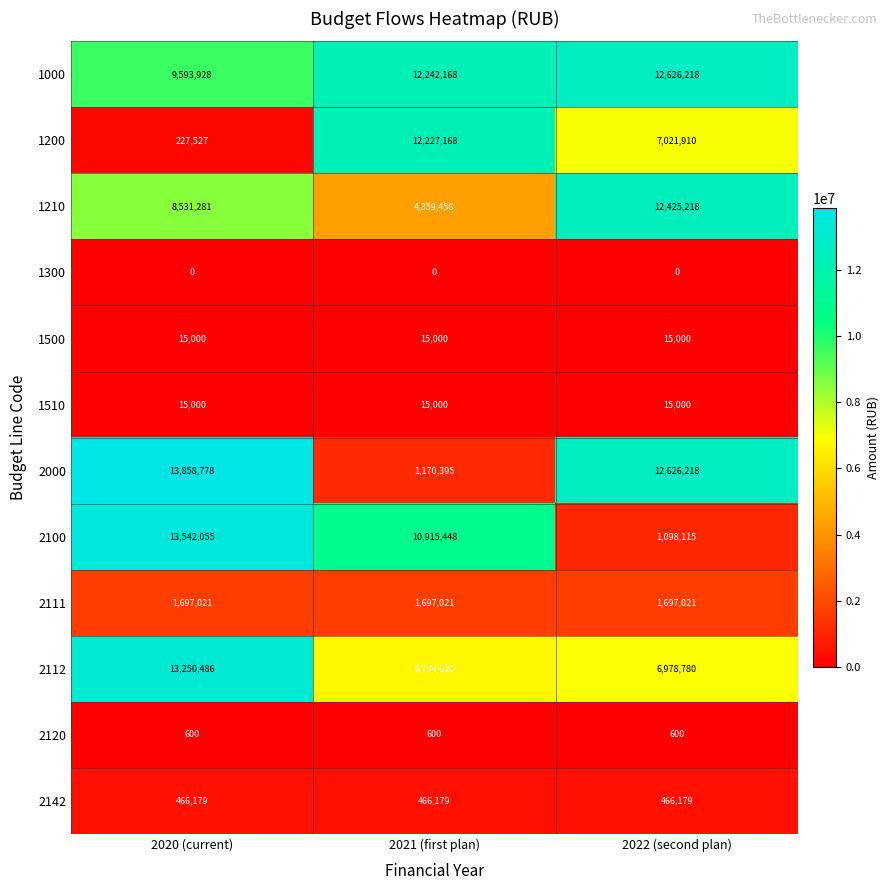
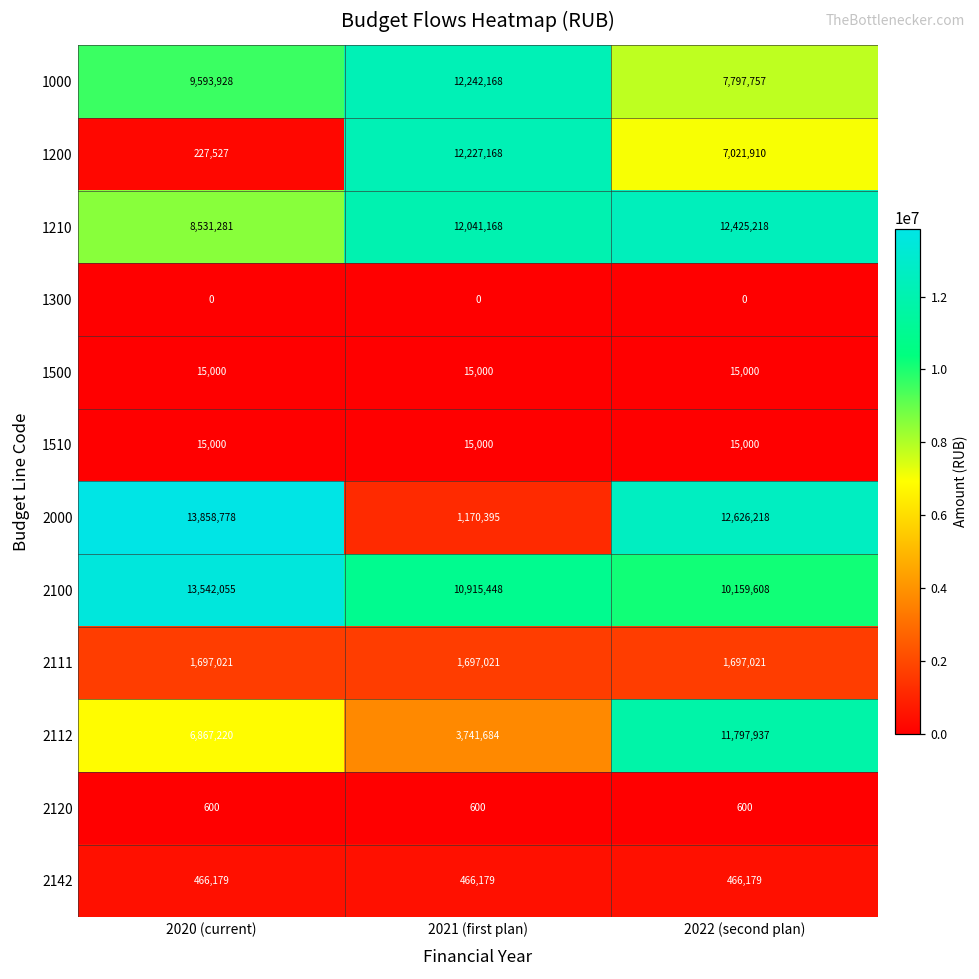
  {
    "1000": {
      "2020 (current)": "9,593,928",
      "2021 (first plan)": "12,242,168",
-     "2022 (second plan)": "12,626,218"
+     "2022 (second plan)": "7,797,757"
    },
    "1200": {
      "2020 (current)": "227,527",
      "2021 (first plan)": "12,227,168",
      "2022 (second plan)": "7,021,910"
    },
    "1210": {
      "2020 (current)": "8,531,281",
-     "2021 (first plan)": "4,359,456",
+     "2021 (first plan)": "12,041,168",
      "2022 (second plan)": "12,425,218"
    },
    "1300": {
      "2020 (current)": "0",
      "2021 (first plan)": "0",
      "2022 (second plan)": "0"
    },
    "1500": {
      "2020 (current)": "15,000",
      "2021 (first plan)": "15,000",
      "2022 (second plan)": "15,000"
    },
    "1510": {
      "2020 (current)": "15,000",
      "2021 (first plan)": "15,000",
      "2022 (second plan)": "15,000"
    },
    "2000": {
      "2020 (current)": "13,858,778",
      "2021 (first plan)": "1,170,395",
      "2022 (second plan)": "12,626,218"
    },
    "2100": {
      "2020 (current)": "13,542,055",
      "2021 (first plan)": "10,915,448",
-     "2022 (second plan)": "1,098,115"
+     "2022 (second plan)": "10,159,608"
    },
    "2111": {
      "2020 (current)": "1,697,021",
      "2021 (first plan)": "1,697,021",
      "2022 (second plan)": "1,697,021"
    },
    "2112": {
-     "2020 (current)": "13,250,486",
-     "2021 (first plan)": "6,734,620",
-     "2022 (second plan)": "6,978,780"
+     "2020 (current)": "6,867,220",
+     "2021 (first plan)": "3,741,684",
+     "2022 (second plan)": "11,797,937"
    },
    "2120": {
      "2020 (current)": "600",
      "2021 (first plan)": "600",
      "2022 (second plan)": "600"
    },
    "2142": {
      "2020 (current)": "466,179",
      "2021 (first plan)": "466,179",
      "2022 (second plan)": "466,179"
    }
  }
